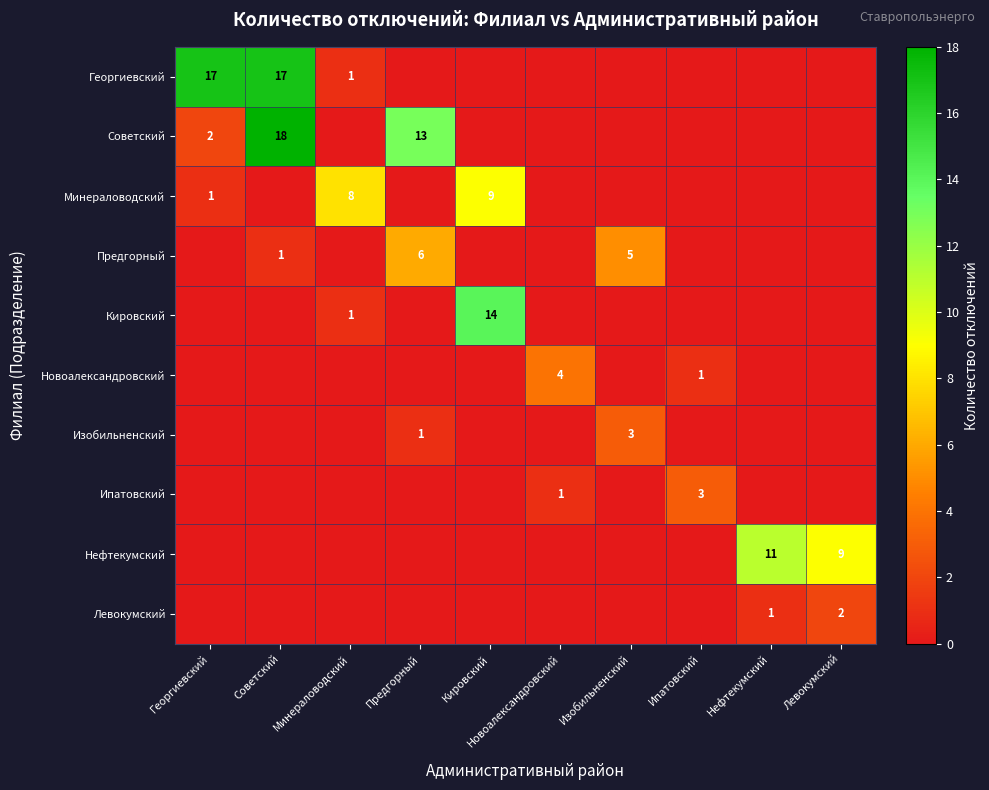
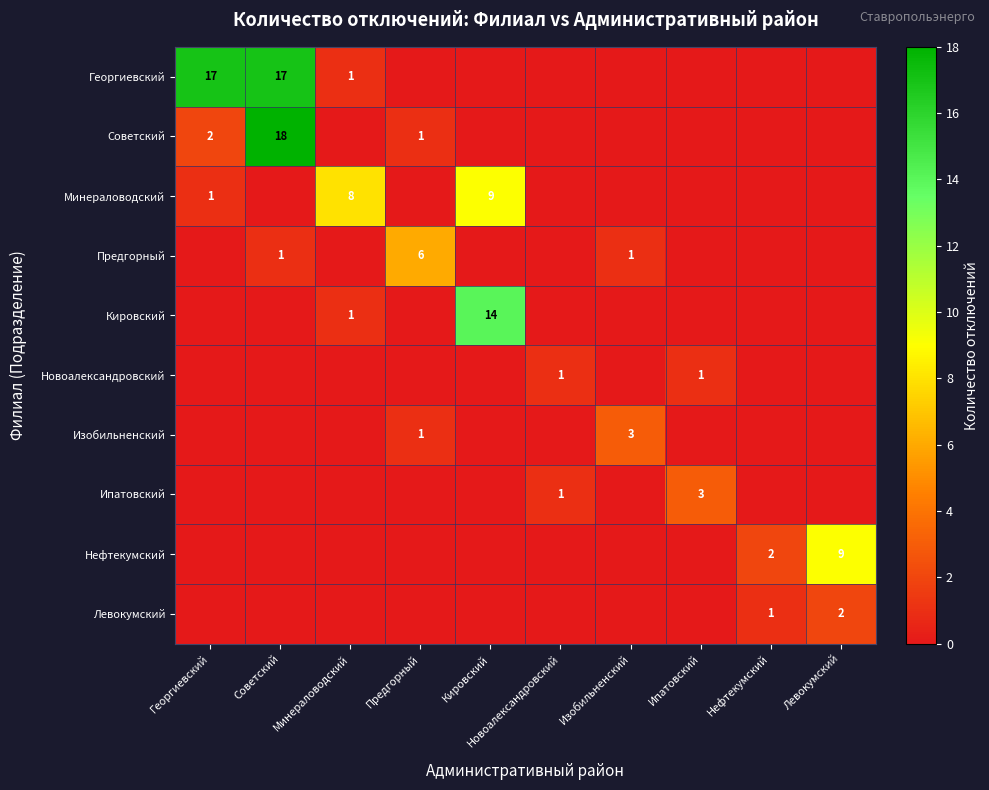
  {
    "Георгиевский": {
      "Георгиевский": 17,
      "Советский": 17,
      "Минераловодский": 1
    },
    "Советский": {
      "Георгиевский": 2,
      "Советский": 18,
-     "Предгорный": 13
+     "Предгорный": 1
    },
    "Минераловодский": {
      "Георгиевский": 1,
      "Минераловодский": 8,
      "Кировский": 9
    },
    "Предгорный": {
      "Советский": 1,
      "Предгорный": 6,
-     "Изобильненский": 5
+     "Изобильненский": 1
    },
    "Кировский": {
      "Минераловодский": 1,
      "Кировский": 14
    },
    "Новоалександровский": {
-     "Новоалександровский": 4,
+     "Новоалександровский": 1,
      "Ипатовский": 1
    },
    "Изобильненский": {
      "Предгорный": 1,
      "Изобильненский": 3
    },
    "Ипатовский": {
      "Новоалександровский": 1,
      "Ипатовский": 3
    },
    "Нефтекумский": {
-     "Нефтекумский": 11,
+     "Нефтекумский": 2,
      "Левокумский": 9
    },
    "Левокумский": {
      "Нефтекумский": 1,
      "Левокумский": 2
    }
  }
